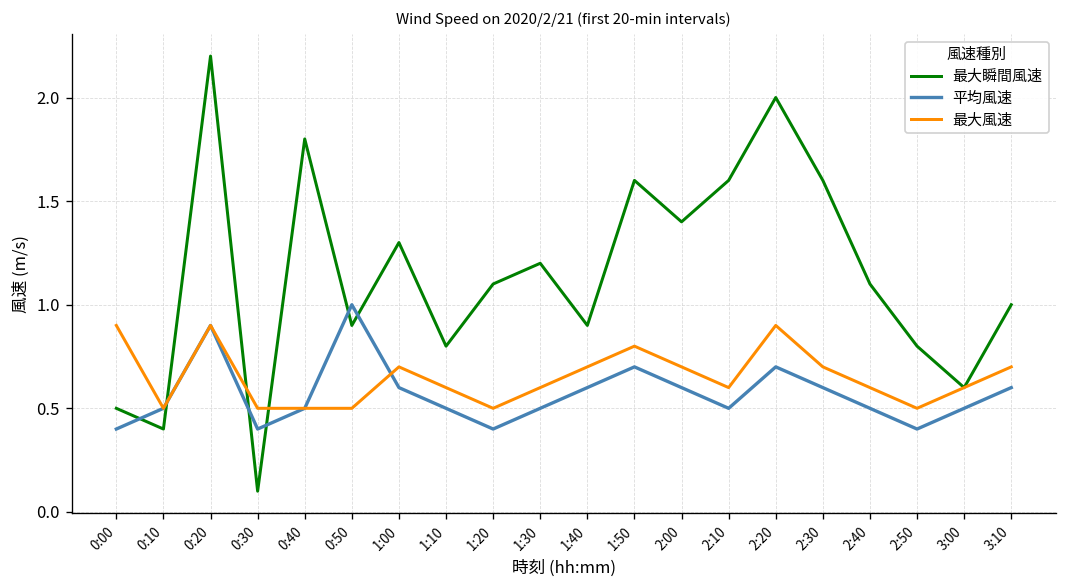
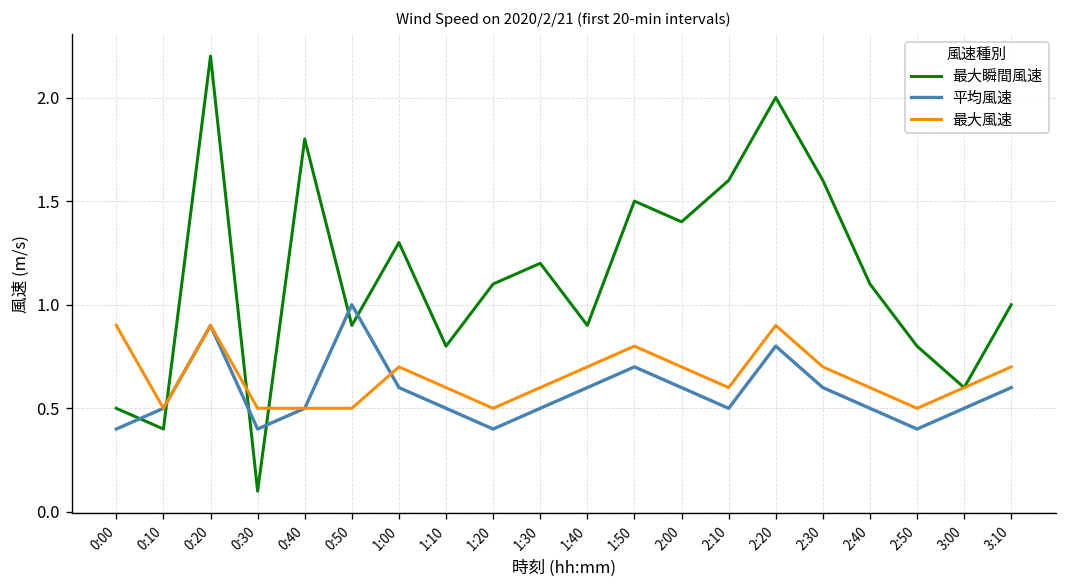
  {
    "最大瞬間風速": {
      "0:00": 0.5,
      "0:10": 0.4,
      "0:20": 2.2,
      "0:30": 0.1,
      "0:40": 1.8,
      "0:50": 0.9,
      "1:00": 1.3,
      "1:10": 0.8,
      "1:20": 1.1,
      "1:30": 1.2,
      "1:40": 0.9,
-     "1:50": 1.6,
+     "1:50": 1.5,
      "2:00": 1.4,
      "2:10": 1.6,
      "2:20": 2.0,
      "2:30": 1.6,
      "2:40": 1.1,
      "2:50": 0.8,
      "3:10": 1.0
    },
    "平均風速": {
      "0:00": 0.4,
      "0:30": 0.4,
      "0:50": 1.0,
      "1:00": 0.6,
      "1:10": 0.5,
      "1:20": 0.4,
      "1:30": 0.5,
      "1:40": 0.6,
      "1:50": 0.7,
      "2:00": 0.6,
      "2:10": 0.5,
-     "2:20": 0.7,
+     "2:20": 0.8,
      "2:30": 0.6,
      "2:40": 0.5,
      "2:50": 0.4,
      "3:00": 0.5,
      "3:10": 0.6
    },
    "最大風速": {
      "0:00": 0.9,
      "0:30": 0.5,
      "0:50": 0.5,
      "1:00": 0.7,
      "1:10": 0.6,
      "1:20": 0.5,
      "1:30": 0.6,
      "1:40": 0.7,
      "1:50": 0.8,
      "2:00": 0.7,
      "2:10": 0.6,
      "2:20": 0.9,
      "2:30": 0.7,
      "2:40": 0.6,
      "2:50": 0.5,
      "3:10": 0.7
    }
  }
